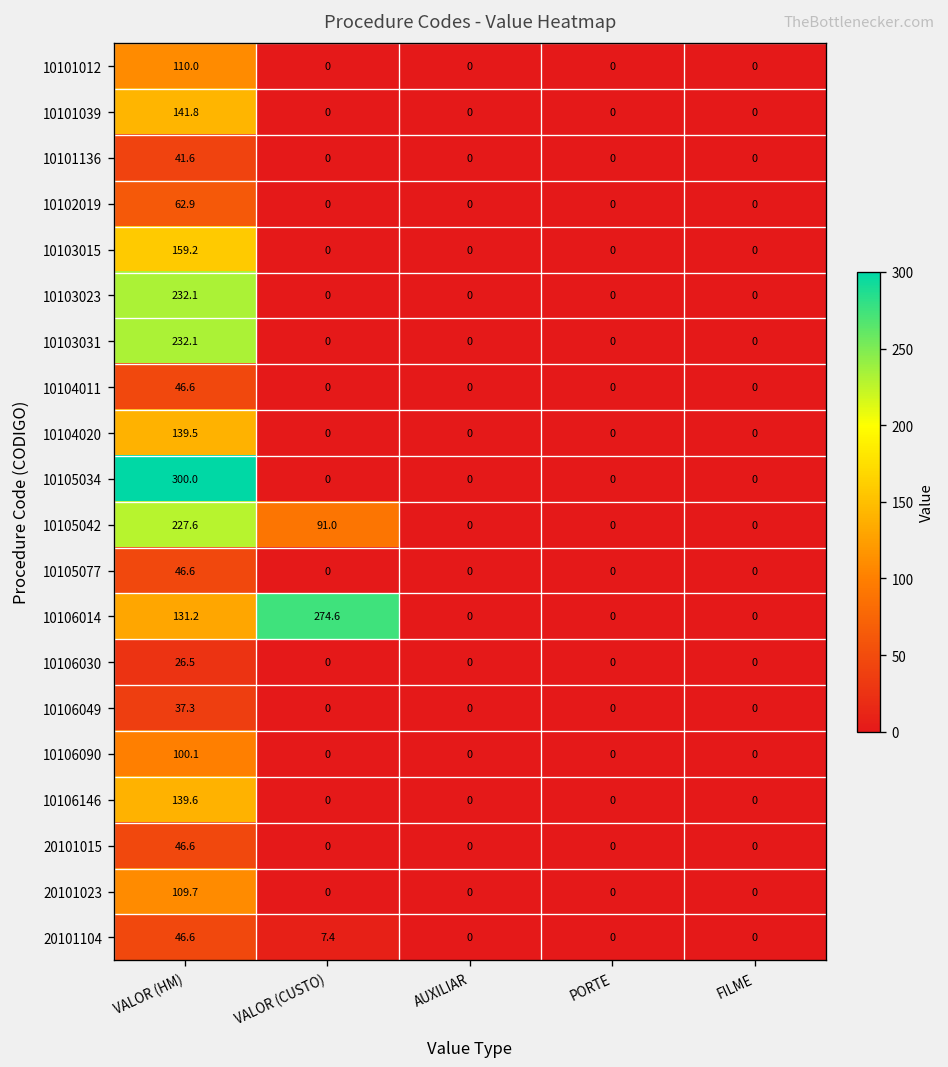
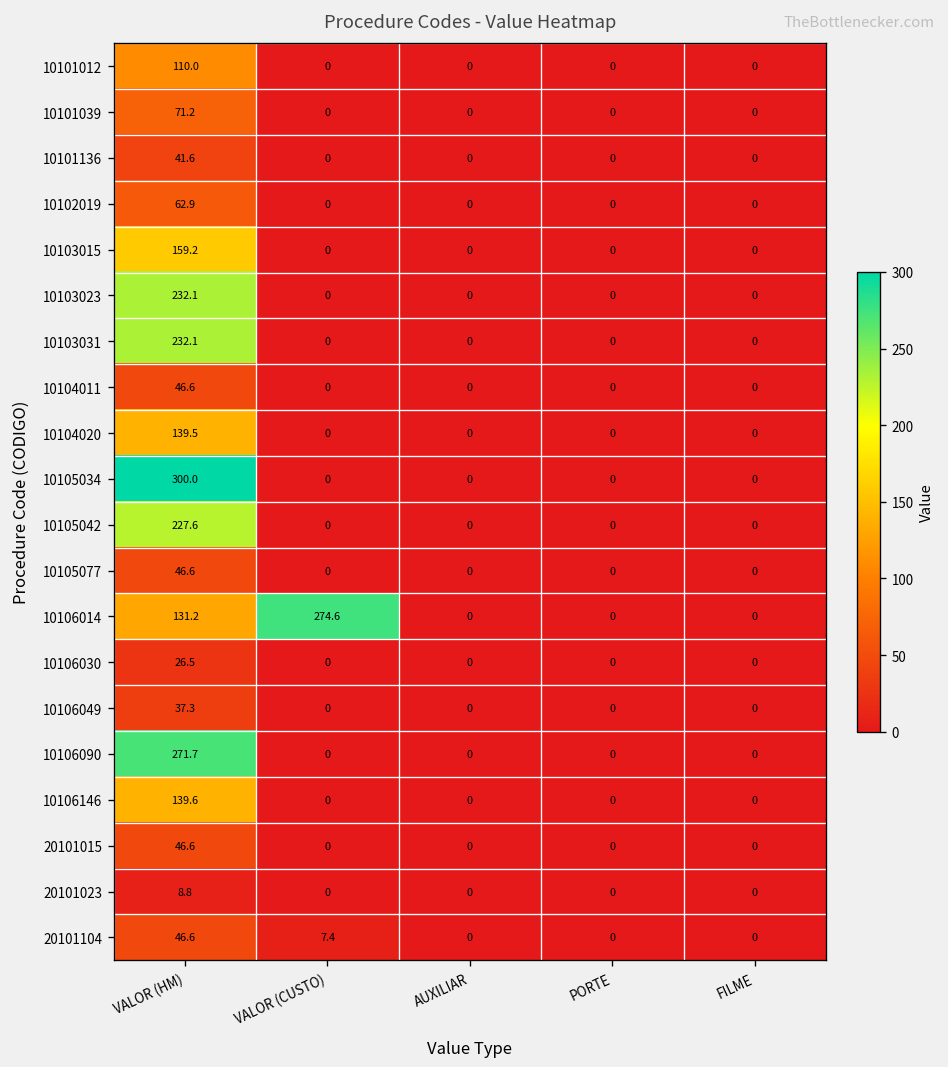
  {
    "10101012": {
      "VALOR (HM)": 110.0,
      "VALOR (CUSTO)": 0,
      "AUXILIAR": 0,
      "PORTE": 0,
      "FILME": 0
    },
    "10101039": {
-     "VALOR (HM)": 141.8,
+     "VALOR (HM)": 71.2,
      "VALOR (CUSTO)": 0,
      "AUXILIAR": 0,
      "PORTE": 0,
      "FILME": 0
    },
    "10101136": {
      "VALOR (HM)": 41.6,
      "VALOR (CUSTO)": 0,
      "AUXILIAR": 0,
      "PORTE": 0,
      "FILME": 0
    },
    "10102019": {
      "VALOR (HM)": 62.9,
      "VALOR (CUSTO)": 0,
      "AUXILIAR": 0,
      "PORTE": 0,
      "FILME": 0
    },
    "10103015": {
      "VALOR (HM)": 159.2,
      "VALOR (CUSTO)": 0,
      "AUXILIAR": 0,
      "PORTE": 0,
      "FILME": 0
    },
    "10103023": {
      "VALOR (HM)": 232.1,
      "VALOR (CUSTO)": 0,
      "AUXILIAR": 0,
      "PORTE": 0,
      "FILME": 0
    },
    "10103031": {
      "VALOR (HM)": 232.1,
      "VALOR (CUSTO)": 0,
      "AUXILIAR": 0,
      "PORTE": 0,
      "FILME": 0
    },
    "10104011": {
      "VALOR (HM)": 46.6,
      "VALOR (CUSTO)": 0,
      "AUXILIAR": 0,
      "PORTE": 0,
      "FILME": 0
    },
    "10104020": {
      "VALOR (HM)": 139.5,
      "VALOR (CUSTO)": 0,
      "AUXILIAR": 0,
      "PORTE": 0,
      "FILME": 0
    },
    "10105034": {
      "VALOR (HM)": 300.0,
      "VALOR (CUSTO)": 0,
      "AUXILIAR": 0,
      "PORTE": 0,
      "FILME": 0
    },
    "10105042": {
      "VALOR (HM)": 227.6,
-     "VALOR (CUSTO)": 91.0,
+     "VALOR (CUSTO)": 0,
      "AUXILIAR": 0,
      "PORTE": 0,
      "FILME": 0
    },
    "10105077": {
      "VALOR (HM)": 46.6,
      "VALOR (CUSTO)": 0,
      "AUXILIAR": 0,
      "PORTE": 0,
      "FILME": 0
    },
    "10106014": {
      "VALOR (HM)": 131.2,
      "VALOR (CUSTO)": 274.6,
      "AUXILIAR": 0,
      "PORTE": 0,
      "FILME": 0
    },
    "10106030": {
      "VALOR (HM)": 26.5,
      "VALOR (CUSTO)": 0,
      "AUXILIAR": 0,
      "PORTE": 0,
      "FILME": 0
    },
    "10106049": {
      "VALOR (HM)": 37.3,
      "VALOR (CUSTO)": 0,
      "AUXILIAR": 0,
      "PORTE": 0,
      "FILME": 0
    },
    "10106090": {
-     "VALOR (HM)": 100.1,
+     "VALOR (HM)": 271.7,
      "VALOR (CUSTO)": 0,
      "AUXILIAR": 0,
      "PORTE": 0,
      "FILME": 0
    },
    "10106146": {
      "VALOR (HM)": 139.6,
      "VALOR (CUSTO)": 0,
      "AUXILIAR": 0,
      "PORTE": 0,
      "FILME": 0
    },
    "20101015": {
      "VALOR (HM)": 46.6,
      "VALOR (CUSTO)": 0,
      "AUXILIAR": 0,
      "PORTE": 0,
      "FILME": 0
    },
    "20101023": {
-     "VALOR (HM)": 109.7,
+     "VALOR (HM)": 8.8,
      "VALOR (CUSTO)": 0,
      "AUXILIAR": 0,
      "PORTE": 0,
      "FILME": 0
    },
    "20101104": {
      "VALOR (HM)": 46.6,
      "VALOR (CUSTO)": 7.4,
      "AUXILIAR": 0,
      "PORTE": 0,
      "FILME": 0
    }
  }
